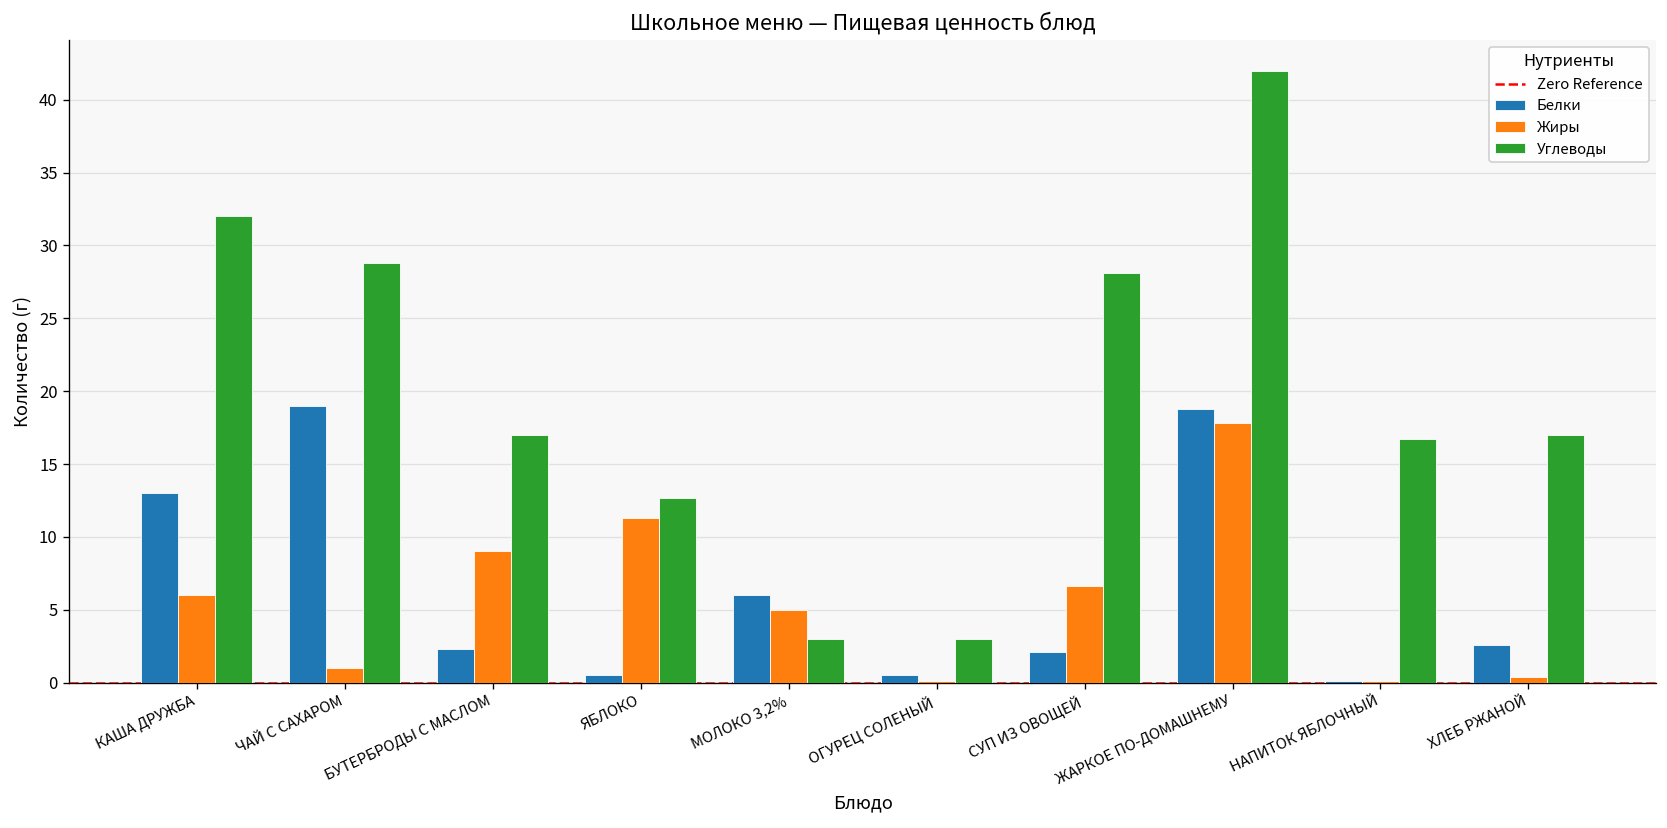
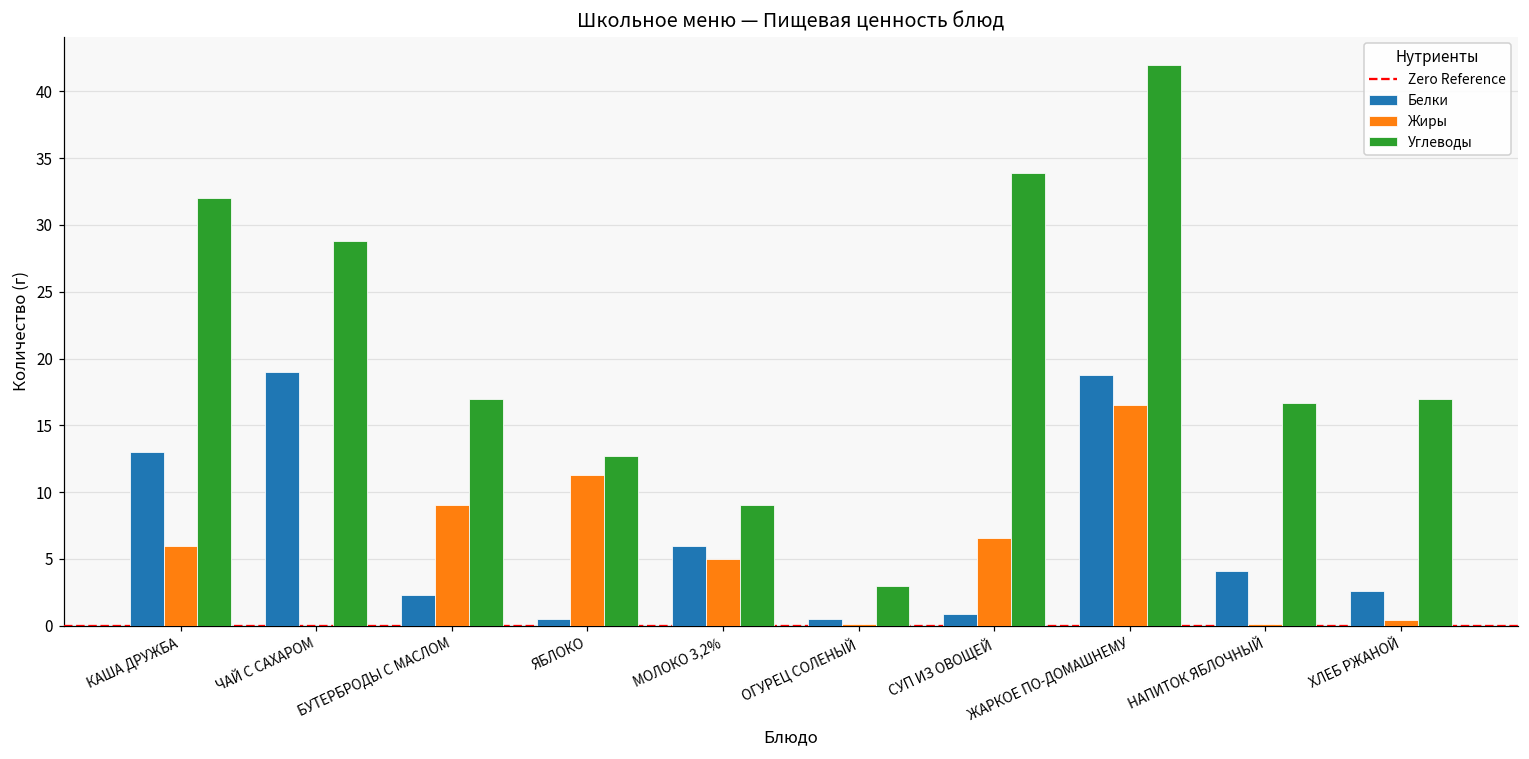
  {
    "Белки": {
      "КАША ДРУЖБА": 13.0,
      "ЧАЙ С САХАРОМ": 19.0,
      "БУТЕРБРОДЫ С МАСЛОМ": 2.3,
      "ЯБЛОКО": 0.5,
      "МОЛОКО 3,2%": 6.0,
      "ОГУРЕЦ СОЛЕНЫЙ": 0.5,
-     "СУП ИЗ ОВОЩЕЙ": 2.1,
+     "СУП ИЗ ОВОЩЕЙ": 0.9,
      "ЖАРКОЕ ПО-ДОМАШНЕМУ": 18.8,
-     "НАПИТОК ЯБЛОЧНЫЙ": 0.1,
+     "НАПИТОК ЯБЛОЧНЫЙ": 4.1,
      "ХЛЕБ РЖАНОЙ": 2.6
    },
    "Жиры": {
      "КАША ДРУЖБА": 6.0,
-     "ЧАЙ С САХАРОМ": 1,
+     "ЧАЙ С САХАРОМ": 0,
      "БУТЕРБРОДЫ С МАСЛОМ": 9.0,
      "ЯБЛОКО": 11.3,
      "МОЛОКО 3,2%": 5.0,
      "СУП ИЗ ОВОЩЕЙ": 6.6,
-     "ЖАРКОЕ ПО-ДОМАШНЕМУ": 17.8,
+     "ЖАРКОЕ ПО-ДОМАШНЕМУ": 16.5,
      "ХЛЕБ РЖАНОЙ": 0.4
    },
    "Углеводы": {
      "КАША ДРУЖБА": 32.0,
      "ЧАЙ С САХАРОМ": 28.8,
      "БУТЕРБРОДЫ С МАСЛОМ": 17.0,
      "ЯБЛОКО": 12.7,
-     "МОЛОКО 3,2%": 3,
+     "МОЛОКО 3,2%": 9,
      "ОГУРЕЦ СОЛЕНЫЙ": 3.0,
-     "СУП ИЗ ОВОЩЕЙ": 28.1,
+     "СУП ИЗ ОВОЩЕЙ": 33.9,
      "ЖАРКОЕ ПО-ДОМАШНЕМУ": 42.0,
      "НАПИТОК ЯБЛОЧНЫЙ": 16.7,
      "ХЛЕБ РЖАНОЙ": 17.0
    }
  }
